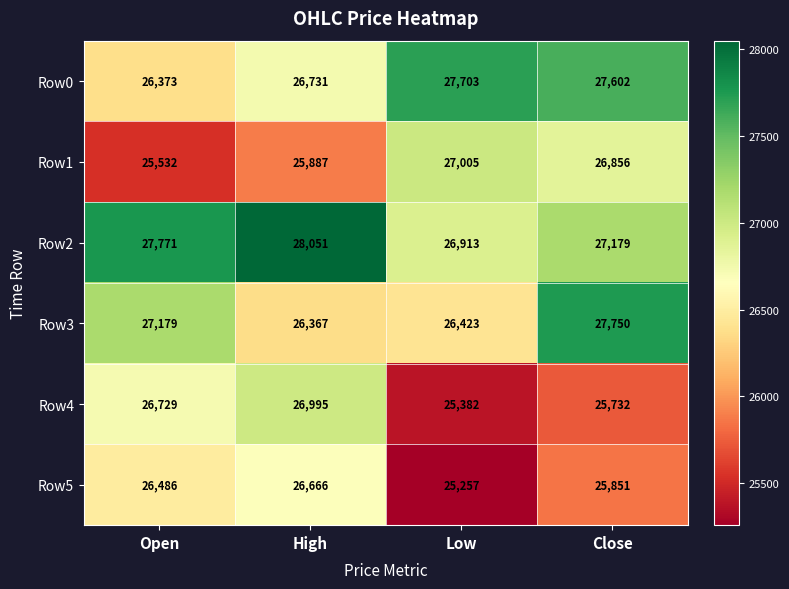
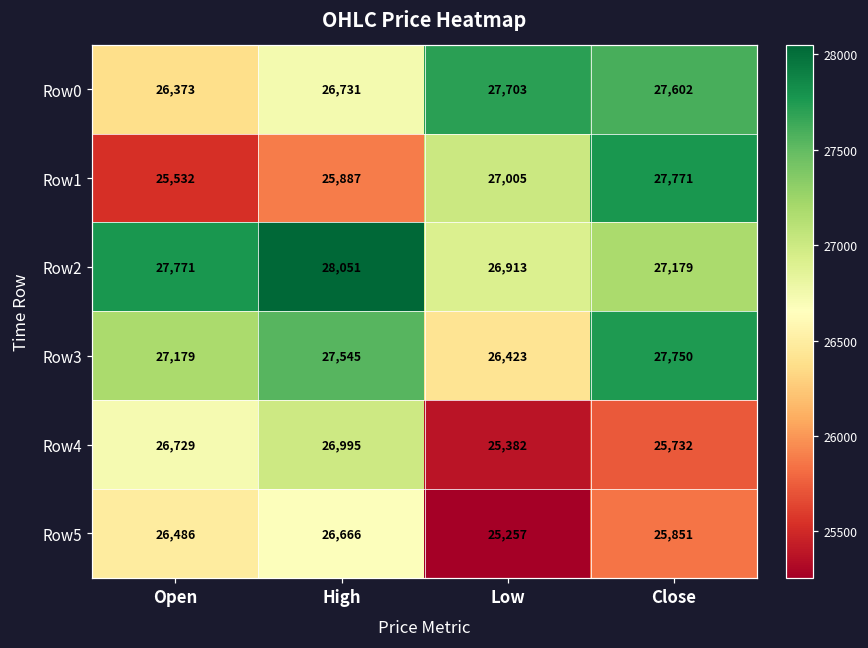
  {
    "Row0": {
      "Open": "26,373",
      "High": "26,731",
      "Low": "27,703",
      "Close": "27,602"
    },
    "Row1": {
      "Open": "25,532",
      "High": "25,887",
      "Low": "27,005",
-     "Close": "26,856"
+     "Close": "27,771"
    },
    "Row2": {
      "Open": "27,771",
      "High": "28,051",
      "Low": "26,913",
      "Close": "27,179"
    },
    "Row3": {
      "Open": "27,179",
-     "High": "26,367",
+     "High": "27,545",
      "Low": "26,423",
      "Close": "27,750"
    },
    "Row4": {
      "Open": "26,729",
      "High": "26,995",
      "Low": "25,382",
      "Close": "25,732"
    },
    "Row5": {
      "Open": "26,486",
      "High": "26,666",
      "Low": "25,257",
      "Close": "25,851"
    }
  }
